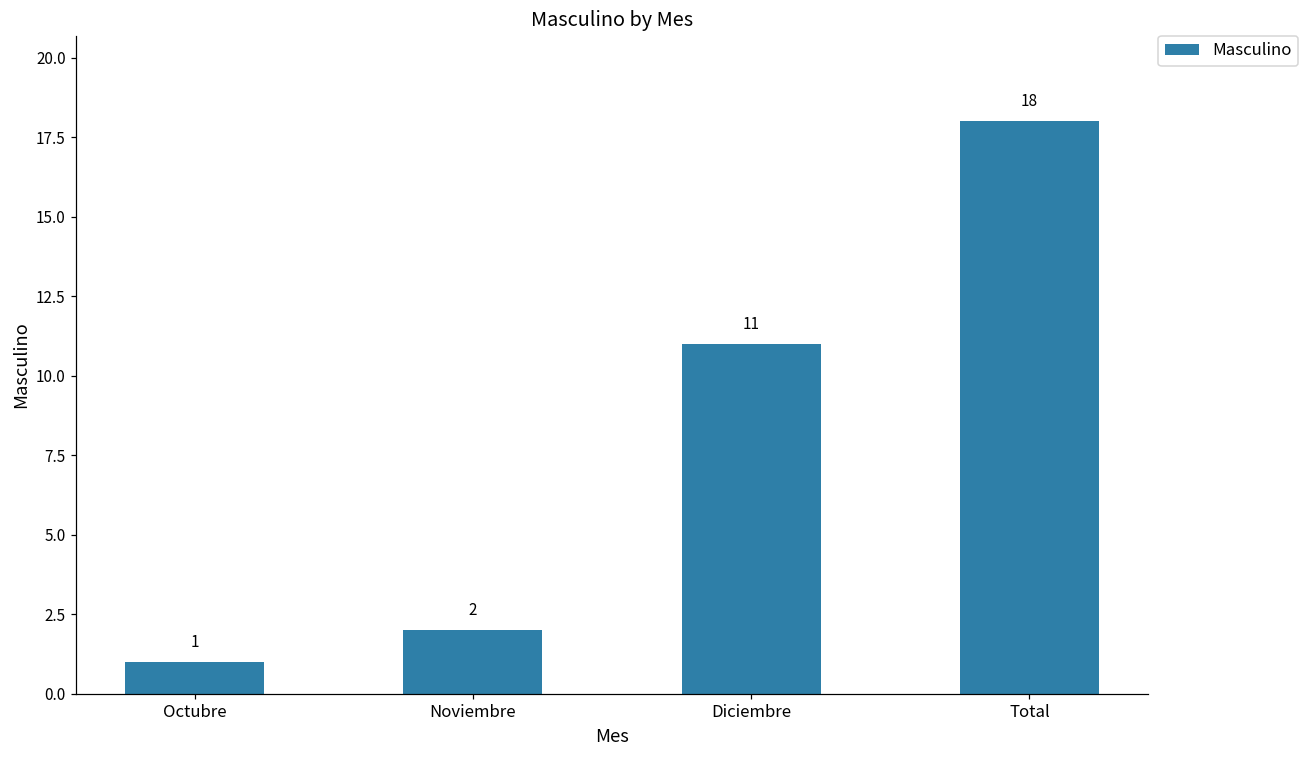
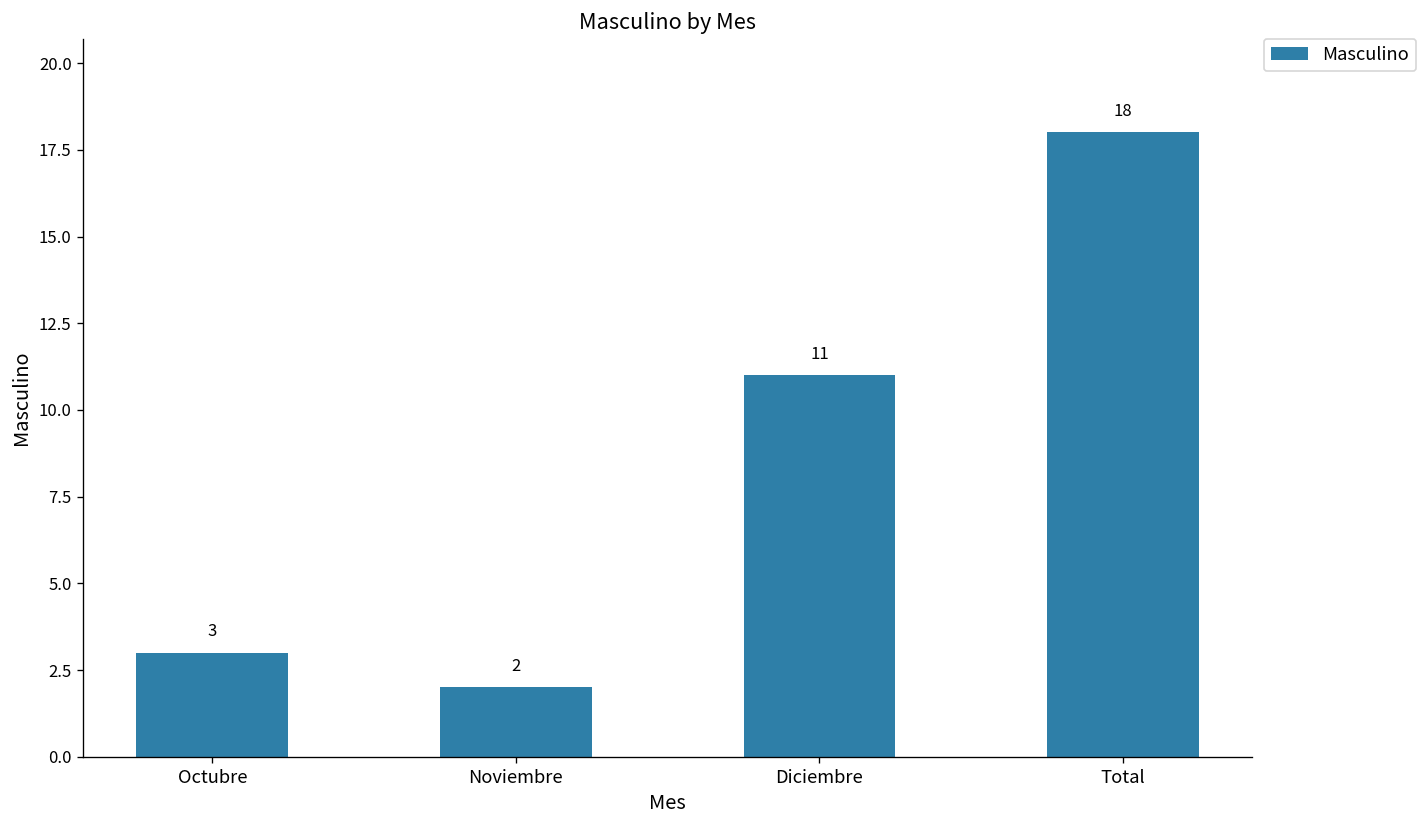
  {
-   "Octubre": 1,
+   "Octubre": 3,
    "Noviembre": 2,
    "Diciembre": 11,
    "Total": 18
  }
